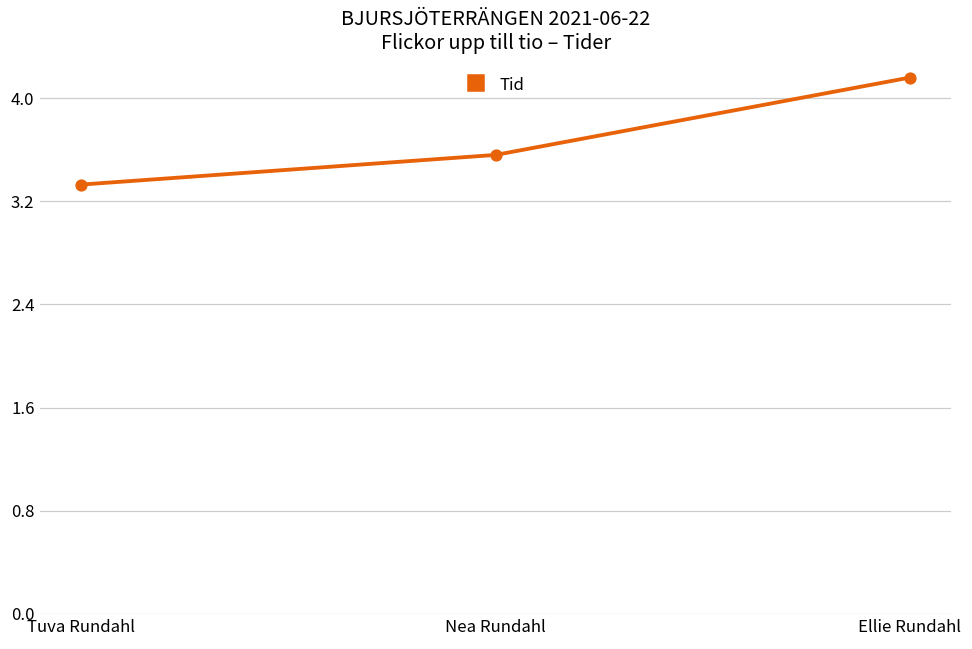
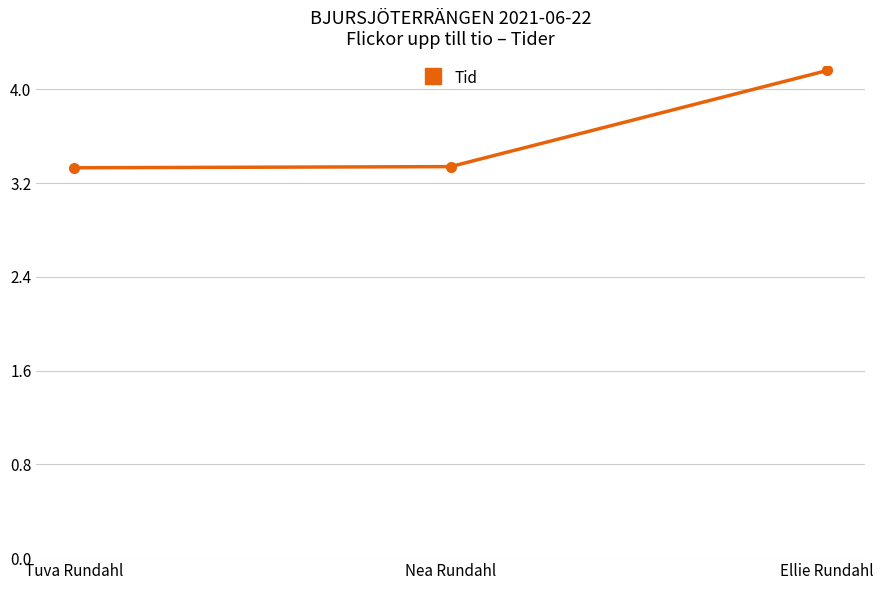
  {
    "Tuva Rundahl": 3.33,
-   "Nea Rundahl": 3.56,
+   "Nea Rundahl": 3.34,
    "Ellie Rundahl": 4.16
  }
